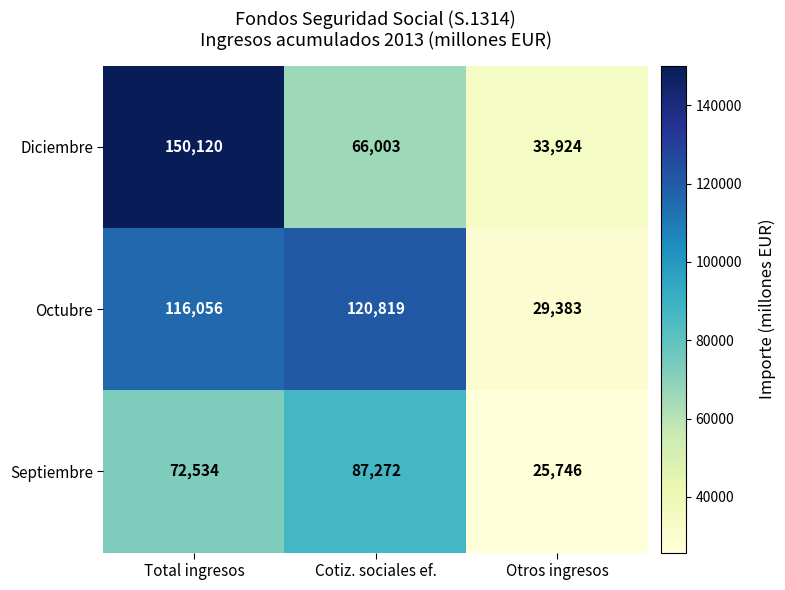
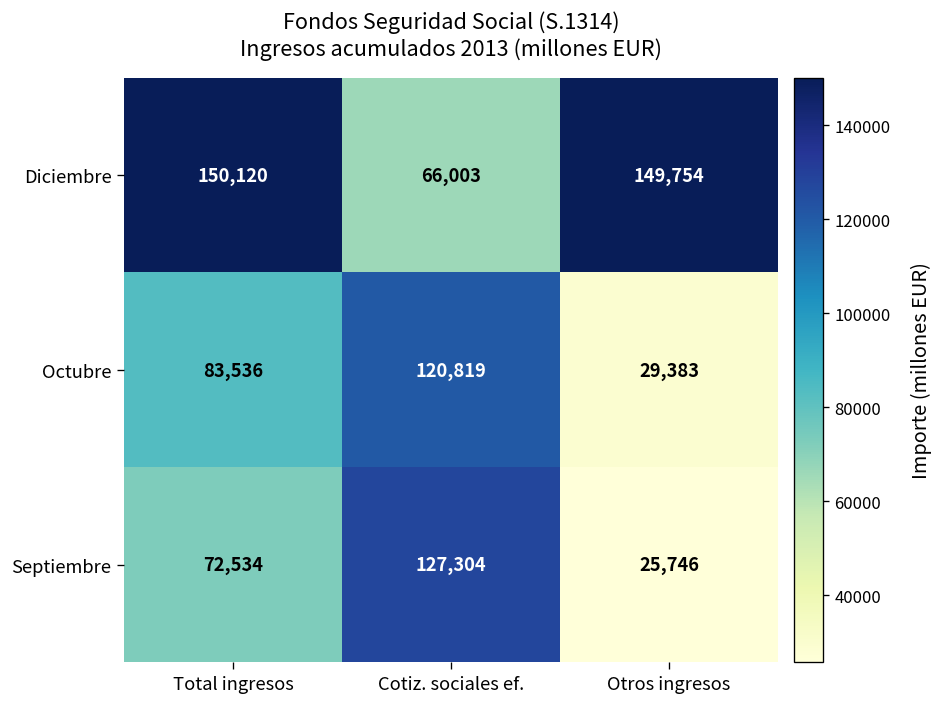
  {
    "Diciembre": {
      "Total ingresos": "150,120",
      "Cotiz. sociales ef.": "66,003",
-     "Otros ingresos": "33,924"
+     "Otros ingresos": "149,754"
    },
    "Octubre": {
-     "Total ingresos": "116,056",
+     "Total ingresos": "83,536",
      "Cotiz. sociales ef.": "120,819",
      "Otros ingresos": "29,383"
    },
    "Septiembre": {
      "Total ingresos": "72,534",
-     "Cotiz. sociales ef.": "87,272",
+     "Cotiz. sociales ef.": "127,304",
      "Otros ingresos": "25,746"
    }
  }
